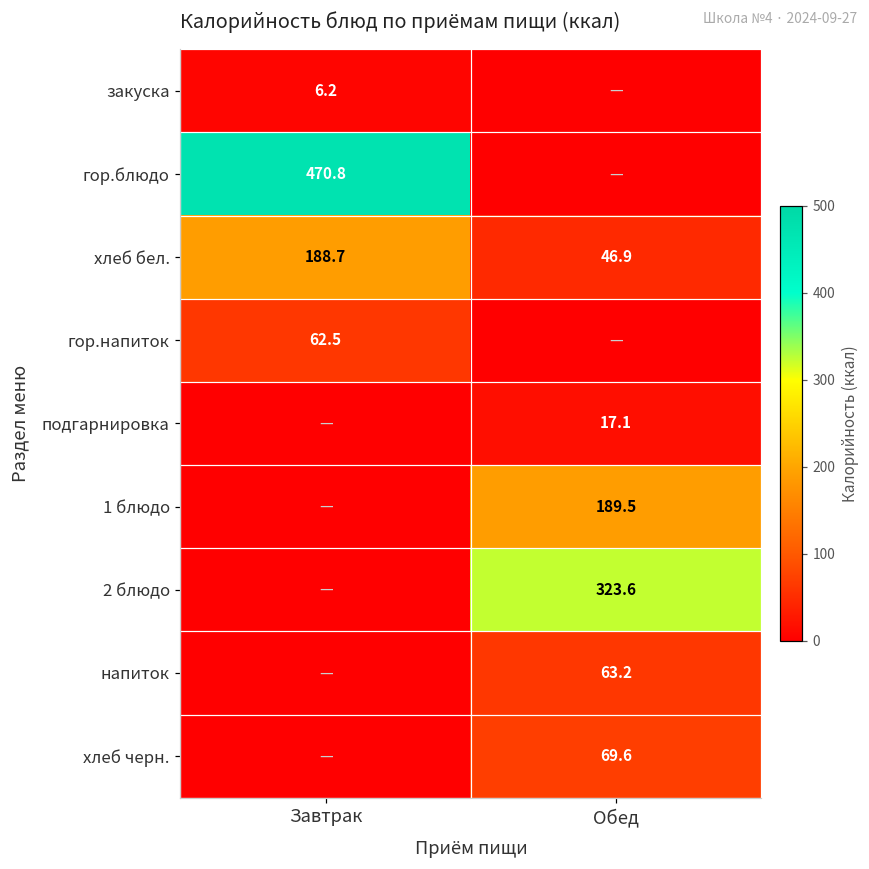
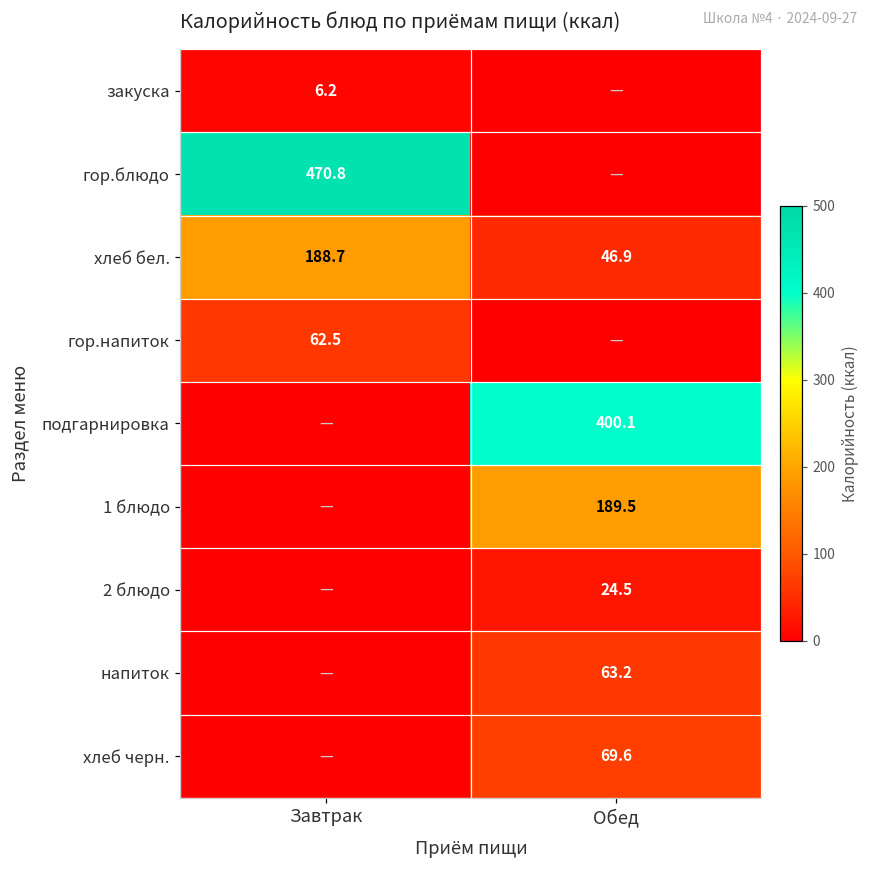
  {
    "закуска": {
      "Завтрак": 6.2
    },
    "гор.блюдо": {
      "Завтрак": 470.8
    },
    "хлеб бел.": {
      "Завтрак": 188.7,
      "Обед": 46.9
    },
    "гор.напиток": {
      "Завтрак": 62.5
    },
    "подгарнировка": {
-     "Обед": 17.1
+     "Обед": 400.1
    },
    "1 блюдо": {
      "Обед": 189.5
    },
    "2 блюдо": {
-     "Обед": 323.6
+     "Обед": 24.5
    },
    "напиток": {
      "Обед": 63.2
    },
    "хлеб черн.": {
      "Обед": 69.6
    }
  }
